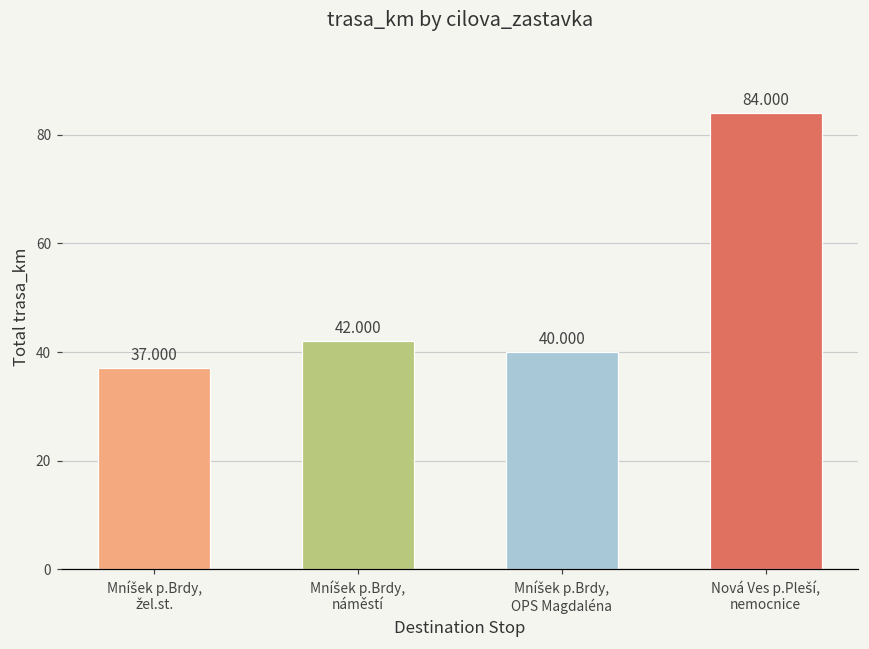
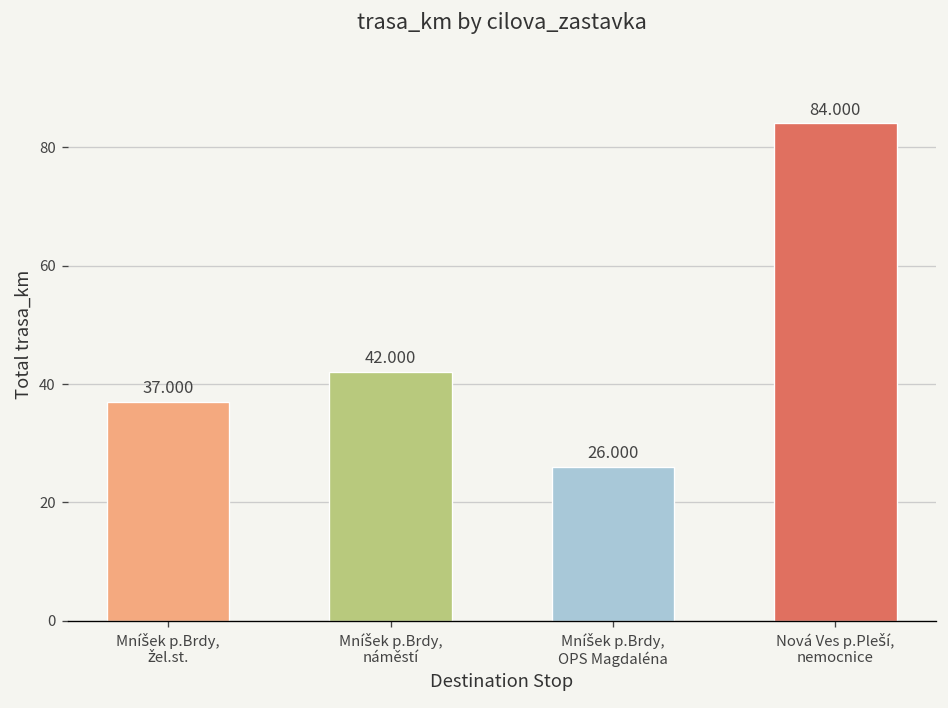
  {
    "Mníšek p.Brdy, žel.st.": 37.000,
    "Mníšek p.Brdy, náměstí": 42.000,
-   "Mníšek p.Brdy, OPS Magdaléna": 40.000,
+   "Mníšek p.Brdy, OPS Magdaléna": 26.000,
    "Nová Ves p.Pleší, nemocnice": 84.000
  }
